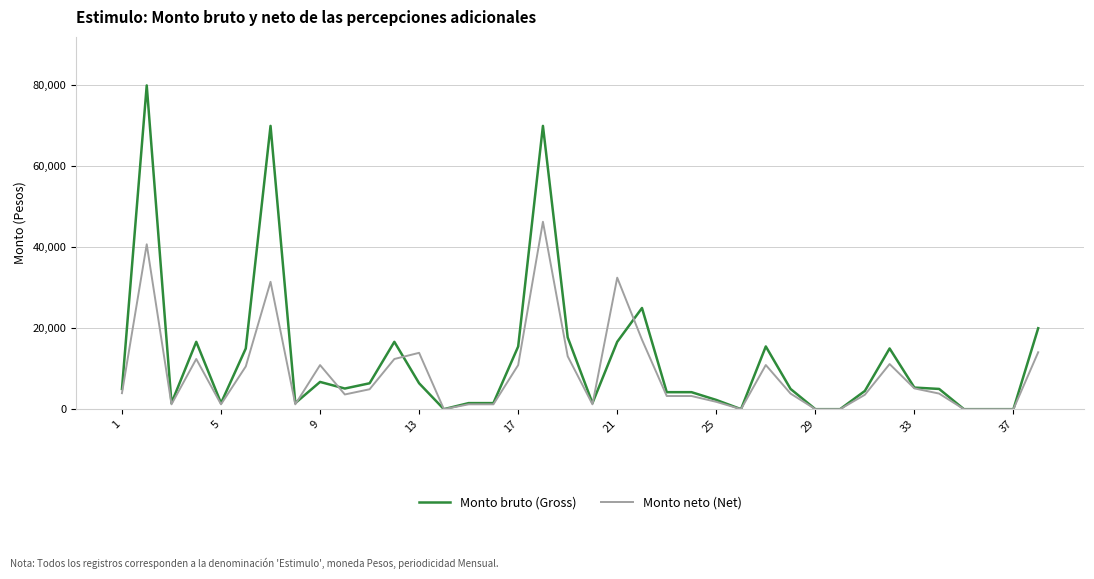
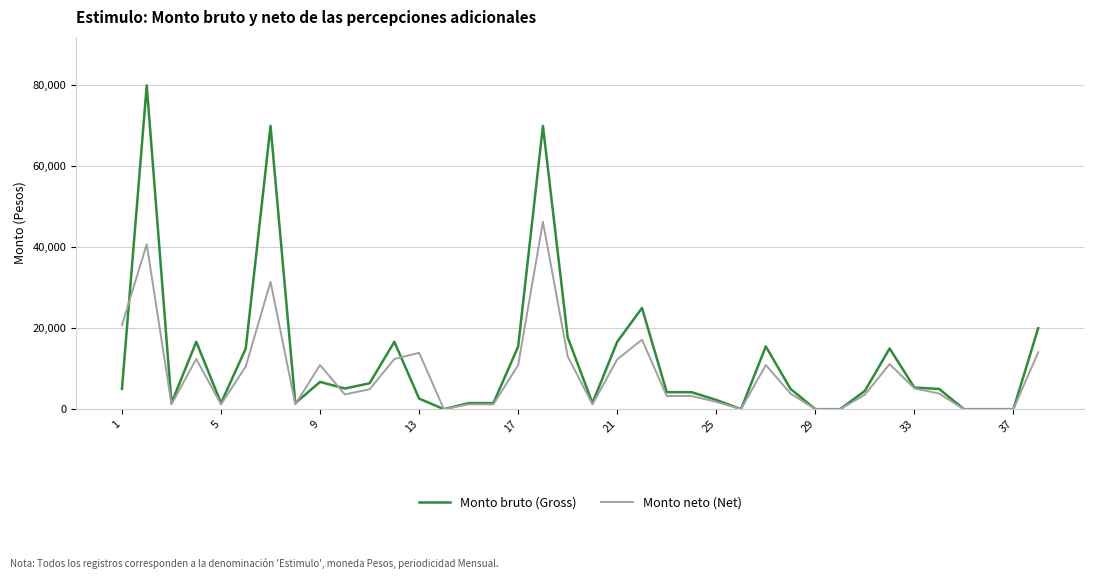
  {
    "Monto bruto (Gross)": {
      "1": "5,000",
      "9": "7,000",
-     "13": "6,000",
+     "13": "3,000",
      "17": "15,000",
      "21": "17,000"
    },
    "Monto neto (Net)": {
-     "1": "4,000",
+     "1": "21,000",
      "9": "11,000",
      "13": "14,000",
      "17": "11,000",
-     "21": "32,000"
+     "21": "12,000"
    }
  }
